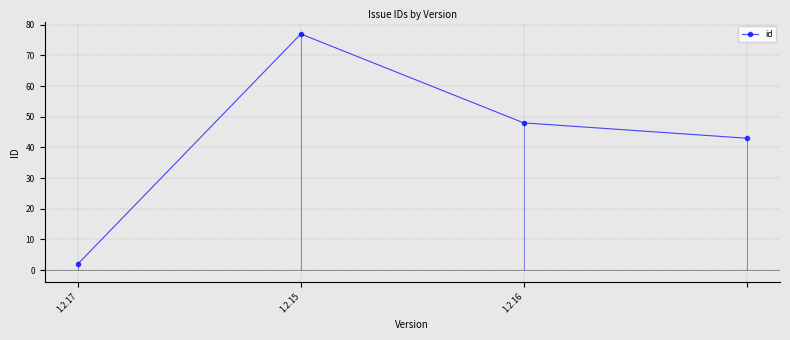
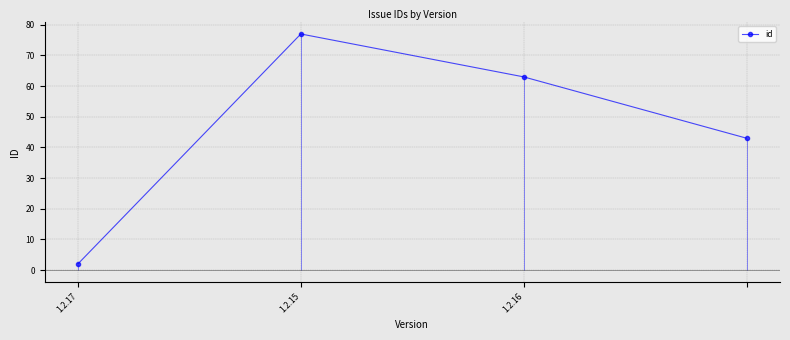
  {
    "1.2.17": 2,
    "1.2.15": 77,
-   "1.2.16": 48
+   "1.2.16": 63
  }
